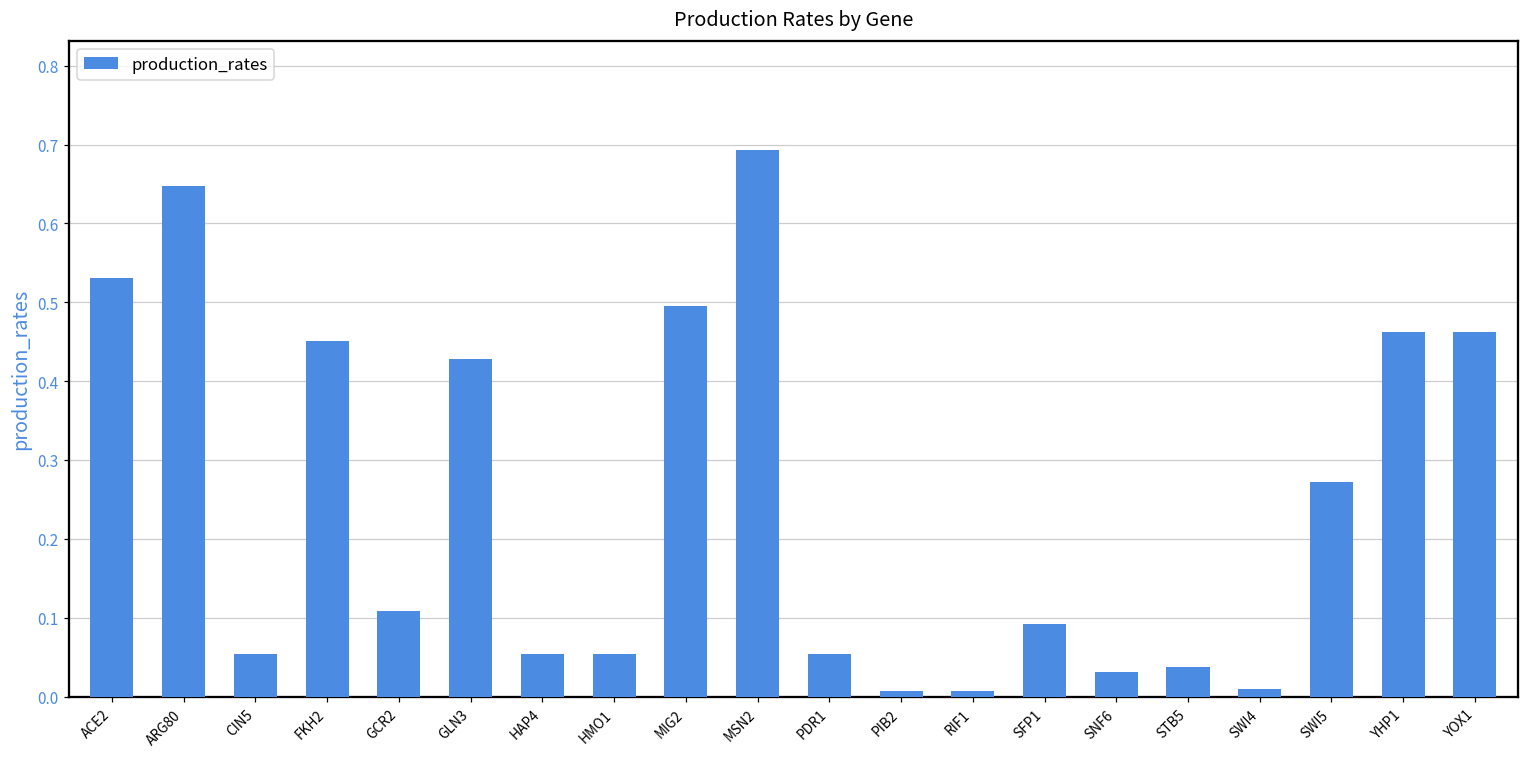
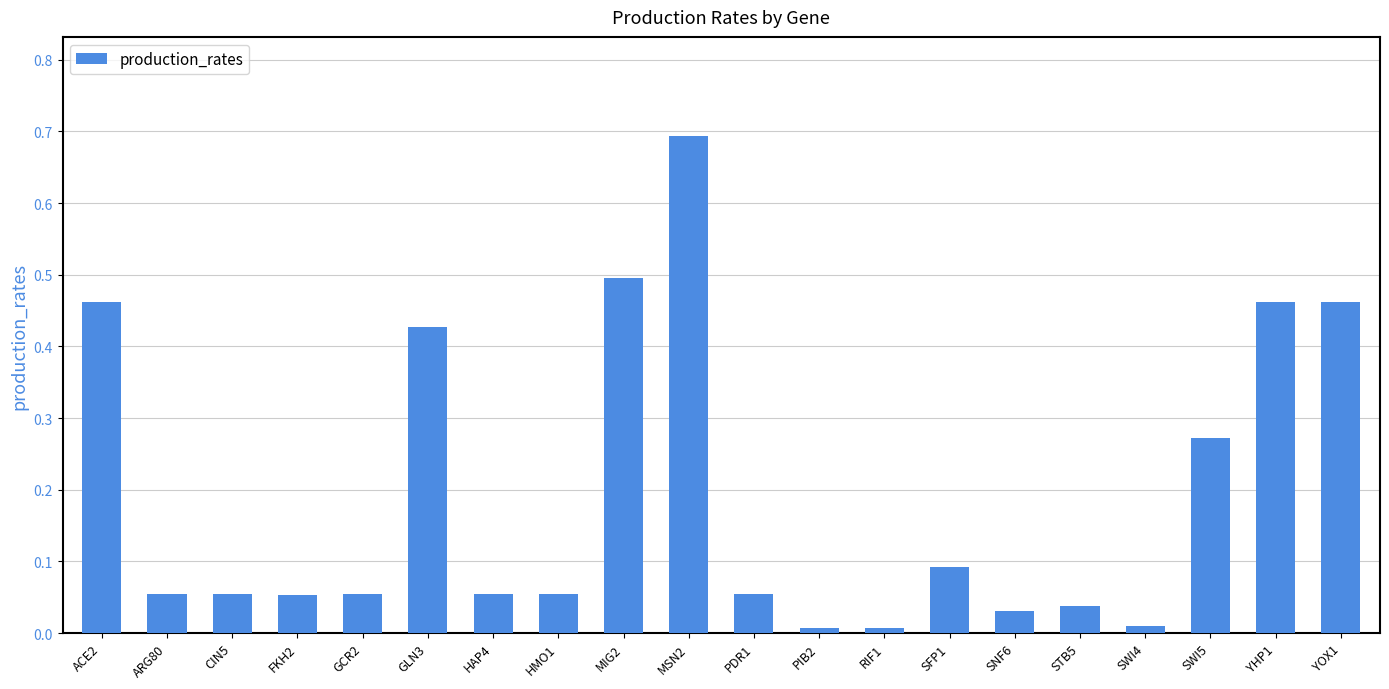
  {
-   "ACE2": 0.53,
-   "ARG80": 0.65,
+   "ACE2": 0.46,
+   "ARG80": 0.05,
    "CIN5": 0.05,
-   "FKH2": 0.45,
-   "GCR2": 0.11,
+   "FKH2": 0.05,
+   "GCR2": 0.05,
    "GLN3": 0.43,
    "HAP4": 0.05,
    "HMO1": 0.05,
    "MIG2": 0.50,
    "MSN2": 0.69,
    "PDR1": 0.05,
    "PIB2": 0.01,
    "RIF1": 0.01,
    "SFP1": 0.09,
    "SNF6": 0.03,
    "STB5": 0.04,
    "SWI4": 0.01,
    "SWI5": 0.27,
    "YHP1": 0.46,
    "YOX1": 0.46
  }
